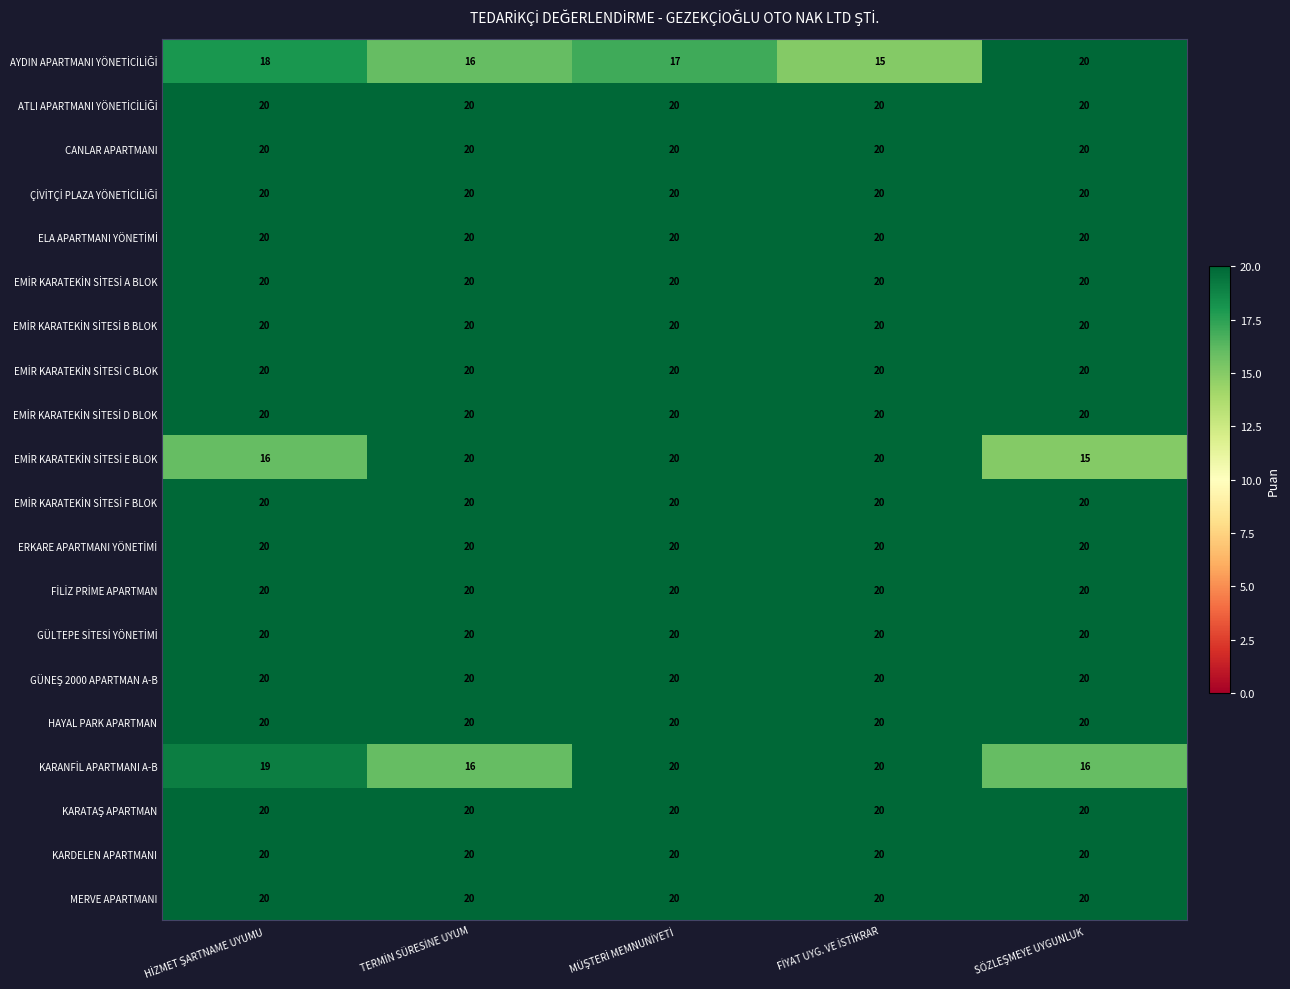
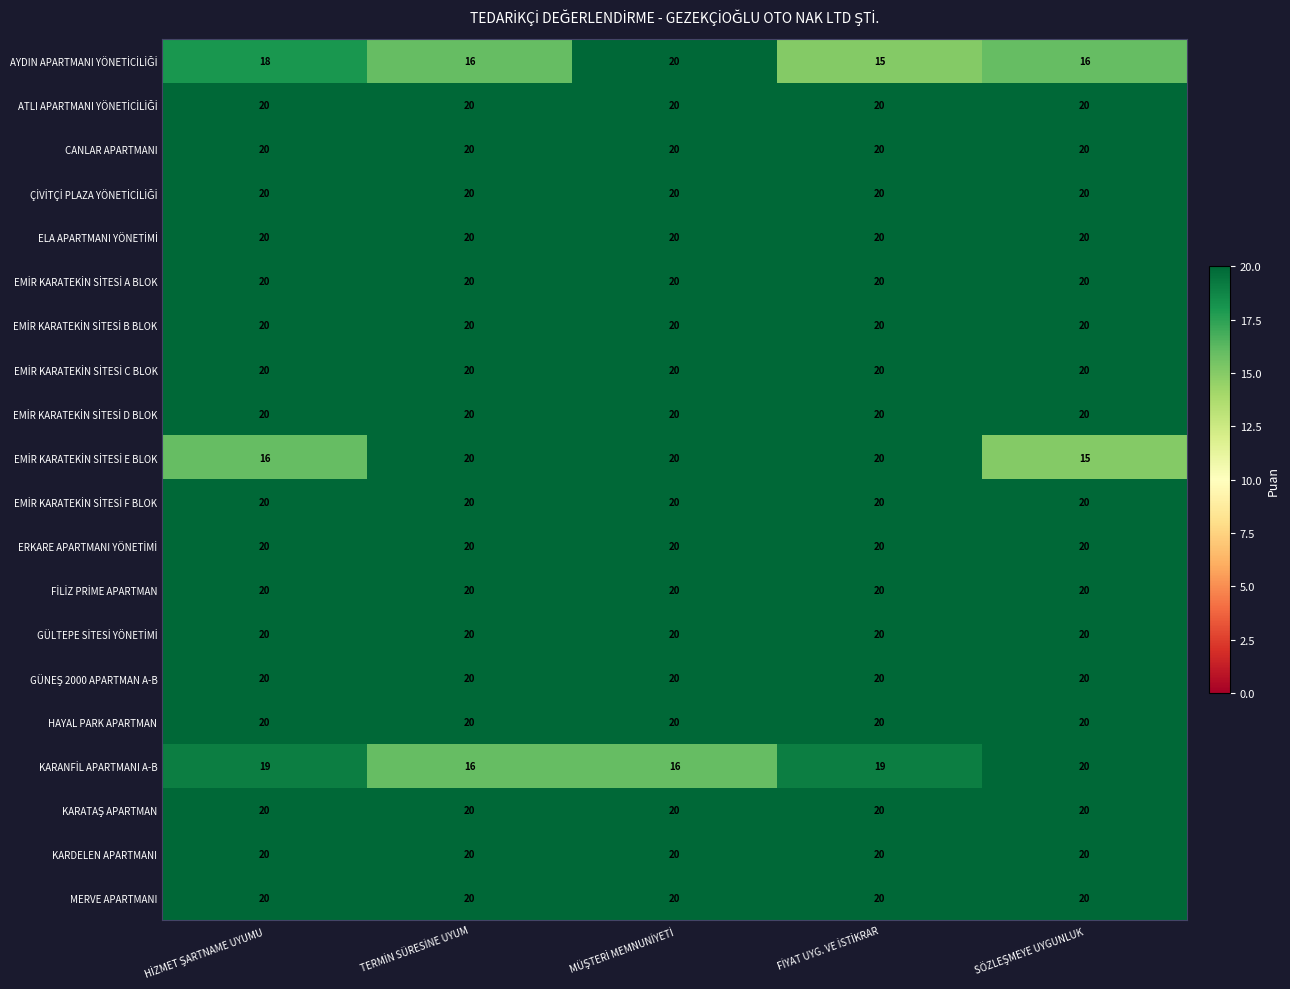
  {
    "AYDIN APARTMANI YÖNETİCİLİĞİ": {
      "HİZMET ŞARTNAME UYUMU": 18,
      "TERMİN SÜRESİNE UYUM": 16,
-     "MÜŞTERİ MEMNUNİYETİ": 17,
+     "MÜŞTERİ MEMNUNİYETİ": 20,
      "FİYAT UYG. VE İSTİKRAR": 15,
-     "SÖZLEŞMEYE UYGUNLUK": 20
+     "SÖZLEŞMEYE UYGUNLUK": 16
    },
    "ATLI APARTMANI YÖNETİCİLİĞİ": {
      "HİZMET ŞARTNAME UYUMU": 20,
      "TERMİN SÜRESİNE UYUM": 20,
      "MÜŞTERİ MEMNUNİYETİ": 20,
      "FİYAT UYG. VE İSTİKRAR": 20,
      "SÖZLEŞMEYE UYGUNLUK": 20
    },
    "CANLAR APARTMANI": {
      "HİZMET ŞARTNAME UYUMU": 20,
      "TERMİN SÜRESİNE UYUM": 20,
      "MÜŞTERİ MEMNUNİYETİ": 20,
      "FİYAT UYG. VE İSTİKRAR": 20,
      "SÖZLEŞMEYE UYGUNLUK": 20
    },
    "ÇİVİTÇİ PLAZA YÖNETİCİLİĞİ": {
      "HİZMET ŞARTNAME UYUMU": 20,
      "TERMİN SÜRESİNE UYUM": 20,
      "MÜŞTERİ MEMNUNİYETİ": 20,
      "FİYAT UYG. VE İSTİKRAR": 20,
      "SÖZLEŞMEYE UYGUNLUK": 20
    },
    "ELA APARTMANI YÖNETİMİ": {
      "HİZMET ŞARTNAME UYUMU": 20,
      "TERMİN SÜRESİNE UYUM": 20,
      "MÜŞTERİ MEMNUNİYETİ": 20,
      "FİYAT UYG. VE İSTİKRAR": 20,
      "SÖZLEŞMEYE UYGUNLUK": 20
    },
    "EMİR KARATEKİN SİTESİ A BLOK": {
      "HİZMET ŞARTNAME UYUMU": 20,
      "TERMİN SÜRESİNE UYUM": 20,
      "MÜŞTERİ MEMNUNİYETİ": 20,
      "FİYAT UYG. VE İSTİKRAR": 20,
      "SÖZLEŞMEYE UYGUNLUK": 20
    },
    "EMİR KARATEKİN SİTESİ B BLOK": {
      "HİZMET ŞARTNAME UYUMU": 20,
      "TERMİN SÜRESİNE UYUM": 20,
      "MÜŞTERİ MEMNUNİYETİ": 20,
      "FİYAT UYG. VE İSTİKRAR": 20,
      "SÖZLEŞMEYE UYGUNLUK": 20
    },
    "EMİR KARATEKİN SİTESİ C BLOK": {
      "HİZMET ŞARTNAME UYUMU": 20,
      "TERMİN SÜRESİNE UYUM": 20,
      "MÜŞTERİ MEMNUNİYETİ": 20,
      "FİYAT UYG. VE İSTİKRAR": 20,
      "SÖZLEŞMEYE UYGUNLUK": 20
    },
    "EMİR KARATEKİN SİTESİ D BLOK": {
      "HİZMET ŞARTNAME UYUMU": 20,
      "TERMİN SÜRESİNE UYUM": 20,
      "MÜŞTERİ MEMNUNİYETİ": 20,
      "FİYAT UYG. VE İSTİKRAR": 20,
      "SÖZLEŞMEYE UYGUNLUK": 20
    },
    "EMİR KARATEKİN SİTESİ E BLOK": {
      "HİZMET ŞARTNAME UYUMU": 16,
      "TERMİN SÜRESİNE UYUM": 20,
      "MÜŞTERİ MEMNUNİYETİ": 20,
      "FİYAT UYG. VE İSTİKRAR": 20,
      "SÖZLEŞMEYE UYGUNLUK": 15
    },
    "EMİR KARATEKİN SİTESİ F BLOK": {
      "HİZMET ŞARTNAME UYUMU": 20,
      "TERMİN SÜRESİNE UYUM": 20,
      "MÜŞTERİ MEMNUNİYETİ": 20,
      "FİYAT UYG. VE İSTİKRAR": 20,
      "SÖZLEŞMEYE UYGUNLUK": 20
    },
    "ERKARE APARTMANI YÖNETİMİ": {
      "HİZMET ŞARTNAME UYUMU": 20,
      "TERMİN SÜRESİNE UYUM": 20,
      "MÜŞTERİ MEMNUNİYETİ": 20,
      "FİYAT UYG. VE İSTİKRAR": 20,
      "SÖZLEŞMEYE UYGUNLUK": 20
    },
    "FİLİZ PRİME APARTMAN": {
      "HİZMET ŞARTNAME UYUMU": 20,
      "TERMİN SÜRESİNE UYUM": 20,
      "MÜŞTERİ MEMNUNİYETİ": 20,
      "FİYAT UYG. VE İSTİKRAR": 20,
      "SÖZLEŞMEYE UYGUNLUK": 20
    },
    "GÜLTEPE SİTESİ YÖNETİMİ": {
      "HİZMET ŞARTNAME UYUMU": 20,
      "TERMİN SÜRESİNE UYUM": 20,
      "MÜŞTERİ MEMNUNİYETİ": 20,
      "FİYAT UYG. VE İSTİKRAR": 20,
      "SÖZLEŞMEYE UYGUNLUK": 20
    },
    "GÜNEŞ 2000 APARTMAN A-B": {
      "HİZMET ŞARTNAME UYUMU": 20,
      "TERMİN SÜRESİNE UYUM": 20,
      "MÜŞTERİ MEMNUNİYETİ": 20,
      "FİYAT UYG. VE İSTİKRAR": 20,
      "SÖZLEŞMEYE UYGUNLUK": 20
    },
    "HAYAL PARK APARTMAN": {
      "HİZMET ŞARTNAME UYUMU": 20,
      "TERMİN SÜRESİNE UYUM": 20,
      "MÜŞTERİ MEMNUNİYETİ": 20,
      "FİYAT UYG. VE İSTİKRAR": 20,
      "SÖZLEŞMEYE UYGUNLUK": 20
    },
    "KARANFİL APARTMANI A-B": {
      "HİZMET ŞARTNAME UYUMU": 19,
      "TERMİN SÜRESİNE UYUM": 16,
-     "MÜŞTERİ MEMNUNİYETİ": 20,
-     "FİYAT UYG. VE İSTİKRAR": 20,
-     "SÖZLEŞMEYE UYGUNLUK": 16
+     "MÜŞTERİ MEMNUNİYETİ": 16,
+     "FİYAT UYG. VE İSTİKRAR": 19,
+     "SÖZLEŞMEYE UYGUNLUK": 20
    },
    "KARATAŞ APARTMAN": {
      "HİZMET ŞARTNAME UYUMU": 20,
      "TERMİN SÜRESİNE UYUM": 20,
      "MÜŞTERİ MEMNUNİYETİ": 20,
      "FİYAT UYG. VE İSTİKRAR": 20,
      "SÖZLEŞMEYE UYGUNLUK": 20
    },
    "KARDELEN APARTMANI": {
      "HİZMET ŞARTNAME UYUMU": 20,
      "TERMİN SÜRESİNE UYUM": 20,
      "MÜŞTERİ MEMNUNİYETİ": 20,
      "FİYAT UYG. VE İSTİKRAR": 20,
      "SÖZLEŞMEYE UYGUNLUK": 20
    },
    "MERVE APARTMANI": {
      "HİZMET ŞARTNAME UYUMU": 20,
      "TERMİN SÜRESİNE UYUM": 20,
      "MÜŞTERİ MEMNUNİYETİ": 20,
      "FİYAT UYG. VE İSTİKRAR": 20,
      "SÖZLEŞMEYE UYGUNLUK": 20
    }
  }
